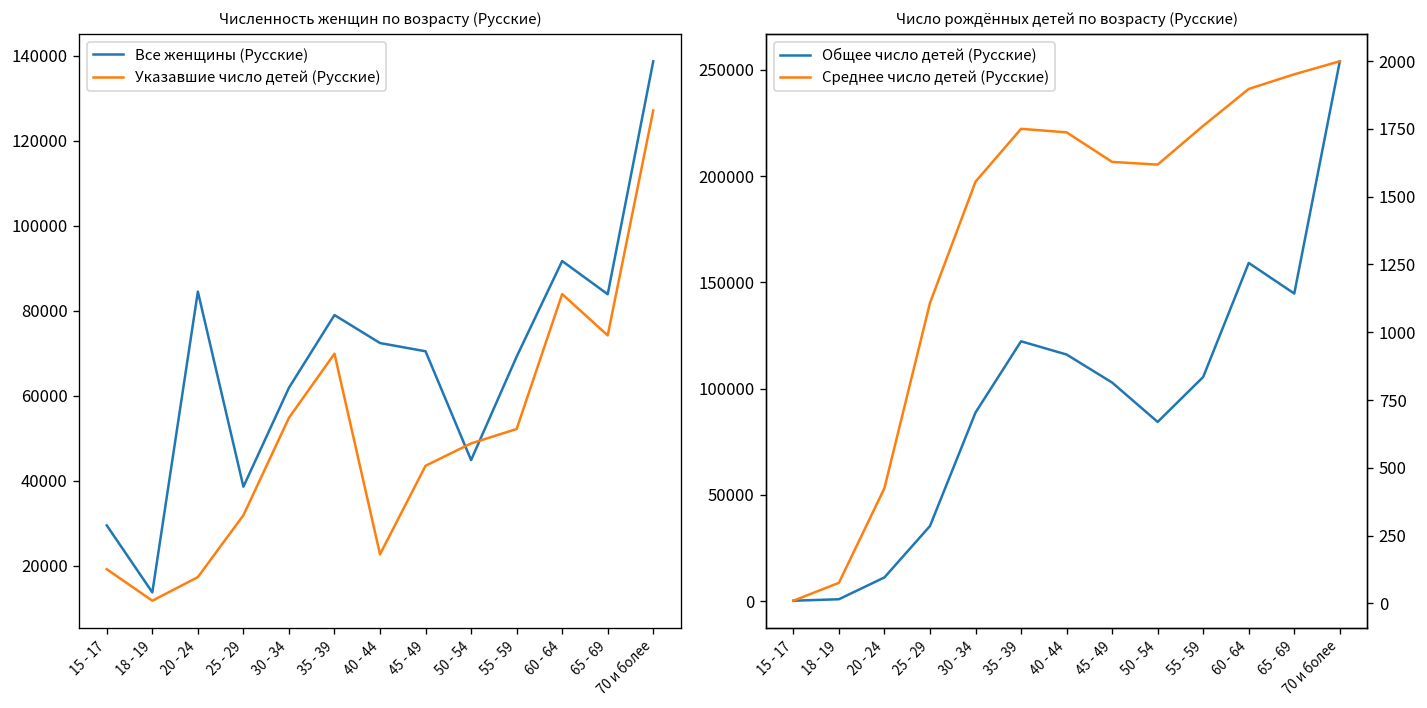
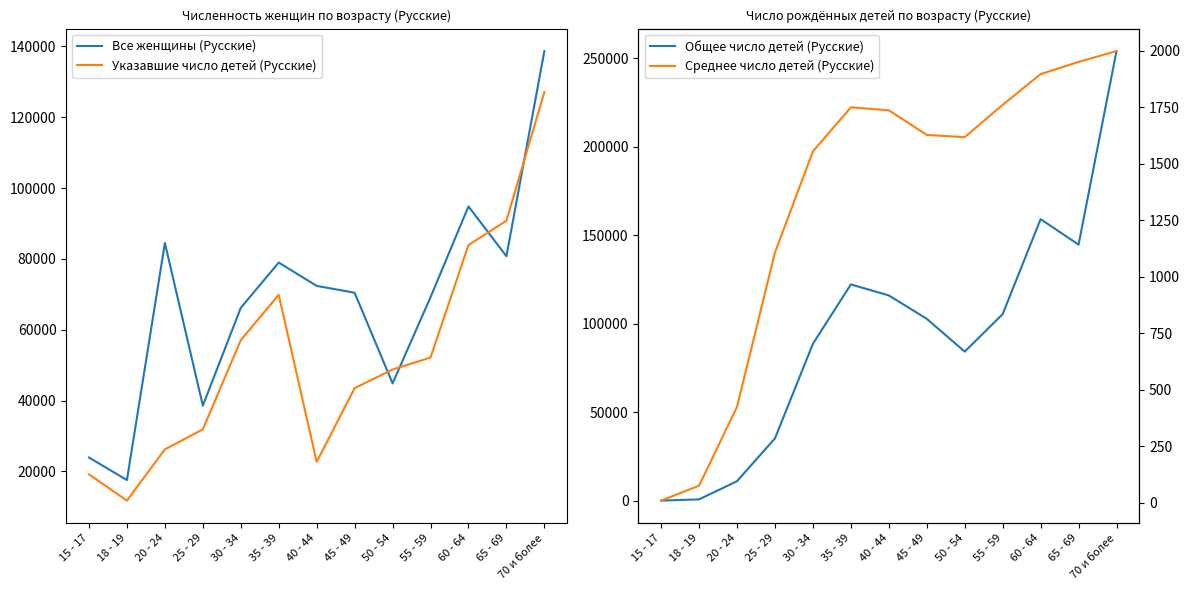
  {
    "Численность женщин по возрасту (Русские)": {
      "Все женщины (Русские)": {
-       "15 - 17": 29000,
-       "18 - 19": 14000,
+       "15 - 17": 24000,
+       "18 - 19": 18000,
        "20 - 24": 85000,
        "25 - 29": 39000,
-       "30 - 34": 62000,
+       "30 - 34": 66000,
        "35 - 39": 79000,
        "40 - 44": 72000,
        "45 - 49": 70000,
        "50 - 54": 45000,
        "55 - 59": 69000,
-       "60 - 64": 92000,
-       "65 - 69": 84000,
+       "60 - 64": 95000,
+       "65 - 69": 81000,
        "70 и более": 139000
      },
      "Указавшие число детей (Русские)": {
        "15 - 17": 19000,
        "18 - 19": 12000,
-       "20 - 24": 17000,
+       "20 - 24": 26000,
        "25 - 29": 32000,
-       "30 - 34": 55000,
+       "30 - 34": 57000,
        "35 - 39": 70000,
        "40 - 44": 23000,
        "45 - 49": 44000,
        "50 - 54": 49000,
        "55 - 59": 52000,
        "60 - 64": 84000,
-       "65 - 69": 74000,
+       "65 - 69": 91000,
        "70 и более": 127000
      }
    }
  }
